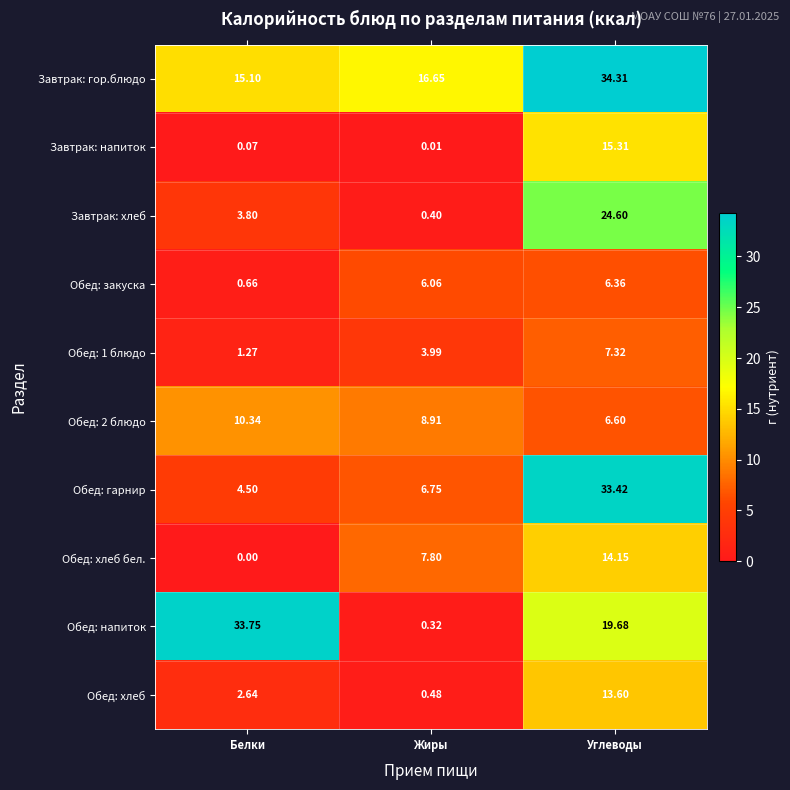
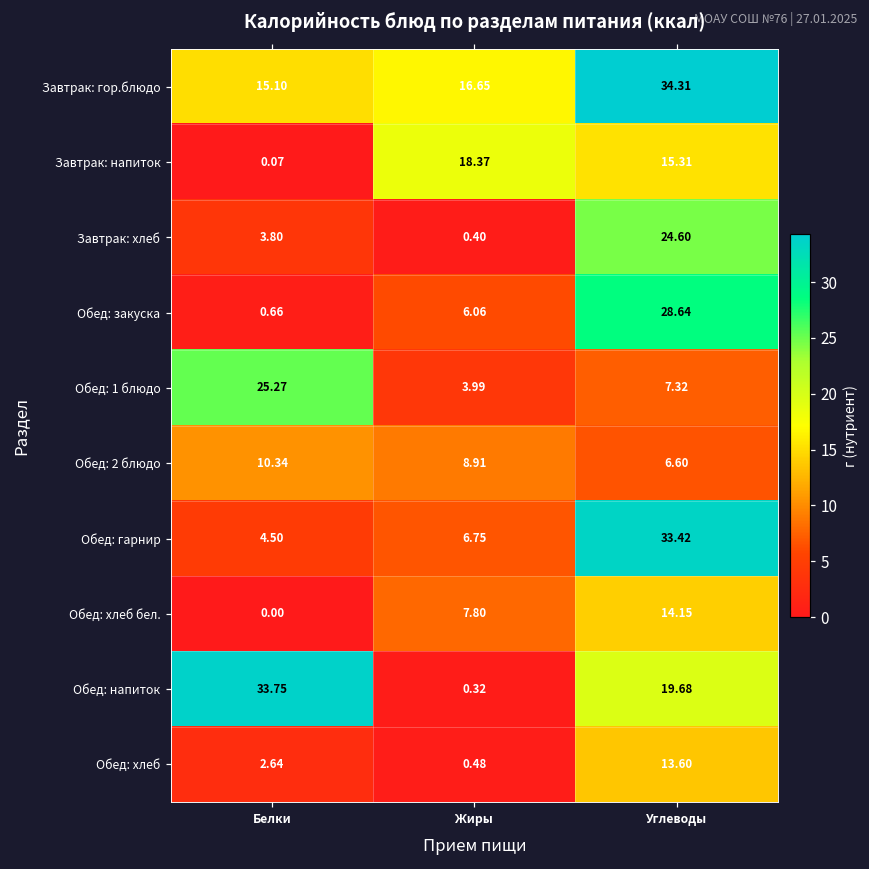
  {
    "Завтрак: гор.блюдо": {
      "Белки": 15.10,
      "Жиры": 16.65,
      "Углеводы": 34.31
    },
    "Завтрак: напиток": {
      "Белки": 0.07,
-     "Жиры": 0.01,
+     "Жиры": 18.37,
      "Углеводы": 15.31
    },
    "Завтрак: хлеб": {
      "Белки": 3.80,
      "Жиры": 0.40,
      "Углеводы": 24.60
    },
    "Обед: закуска": {
      "Белки": 0.66,
      "Жиры": 6.06,
-     "Углеводы": 6.36
+     "Углеводы": 28.64
    },
    "Обед: 1 блюдо": {
-     "Белки": 1.27,
+     "Белки": 25.27,
      "Жиры": 3.99,
      "Углеводы": 7.32
    },
    "Обед: 2 блюдо": {
      "Белки": 10.34,
      "Жиры": 8.91,
      "Углеводы": 6.60
    },
    "Обед: гарнир": {
      "Белки": 4.50,
      "Жиры": 6.75,
      "Углеводы": 33.42
    },
    "Обед: хлеб бел.": {
      "Белки": 0.00,
      "Жиры": 7.80,
      "Углеводы": 14.15
    },
    "Обед: напиток": {
      "Белки": 33.75,
      "Жиры": 0.32,
      "Углеводы": 19.68
    },
    "Обед: хлеб": {
      "Белки": 2.64,
      "Жиры": 0.48,
      "Углеводы": 13.60
    }
  }
